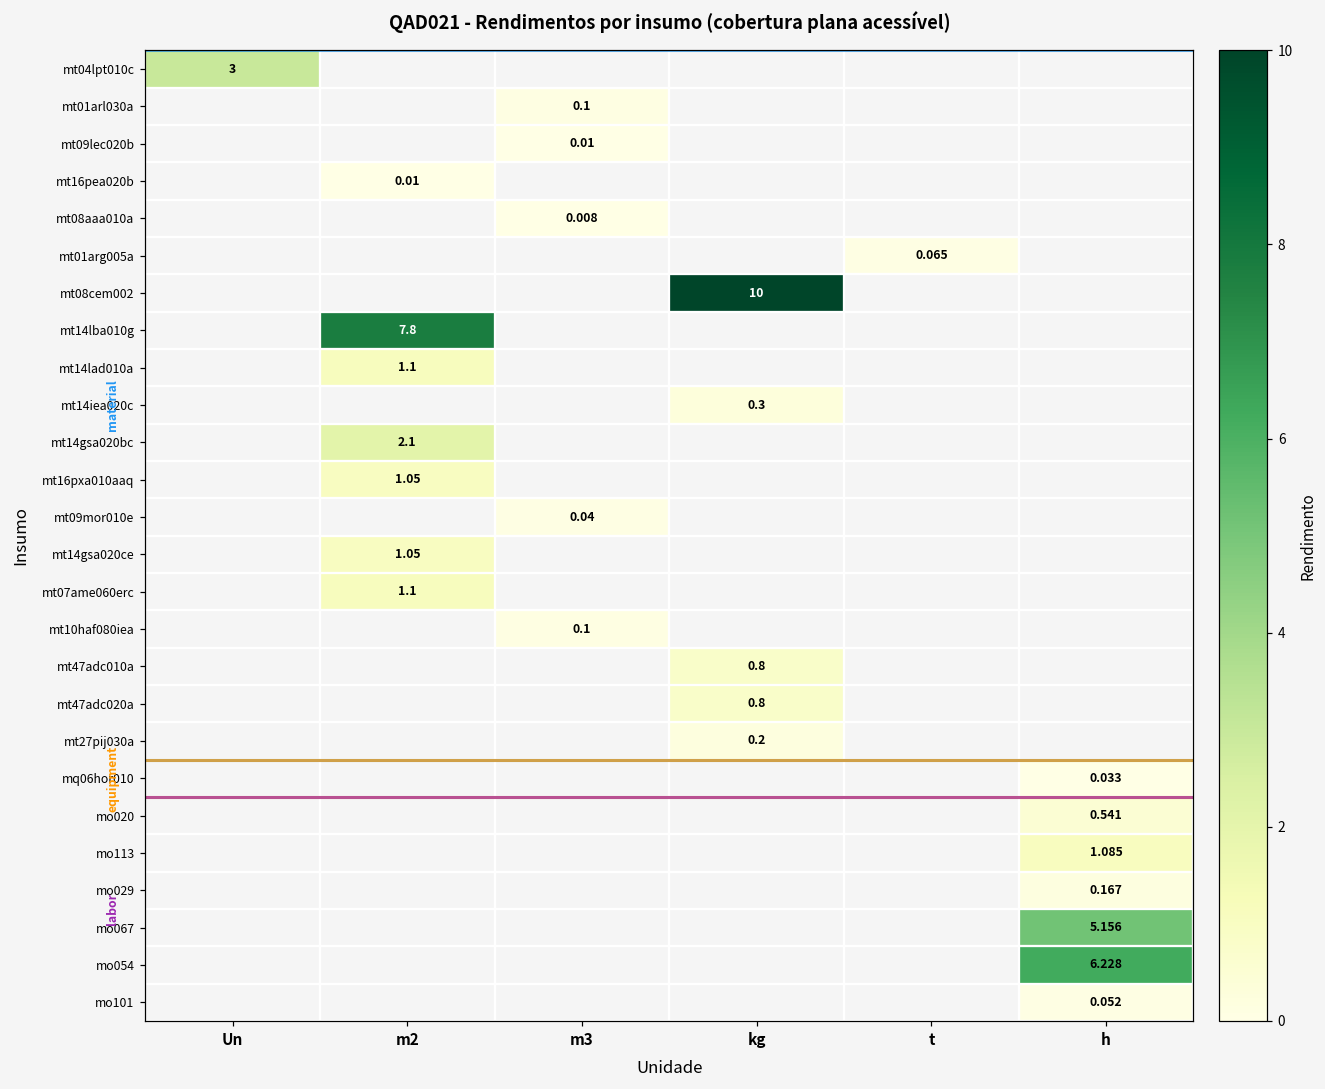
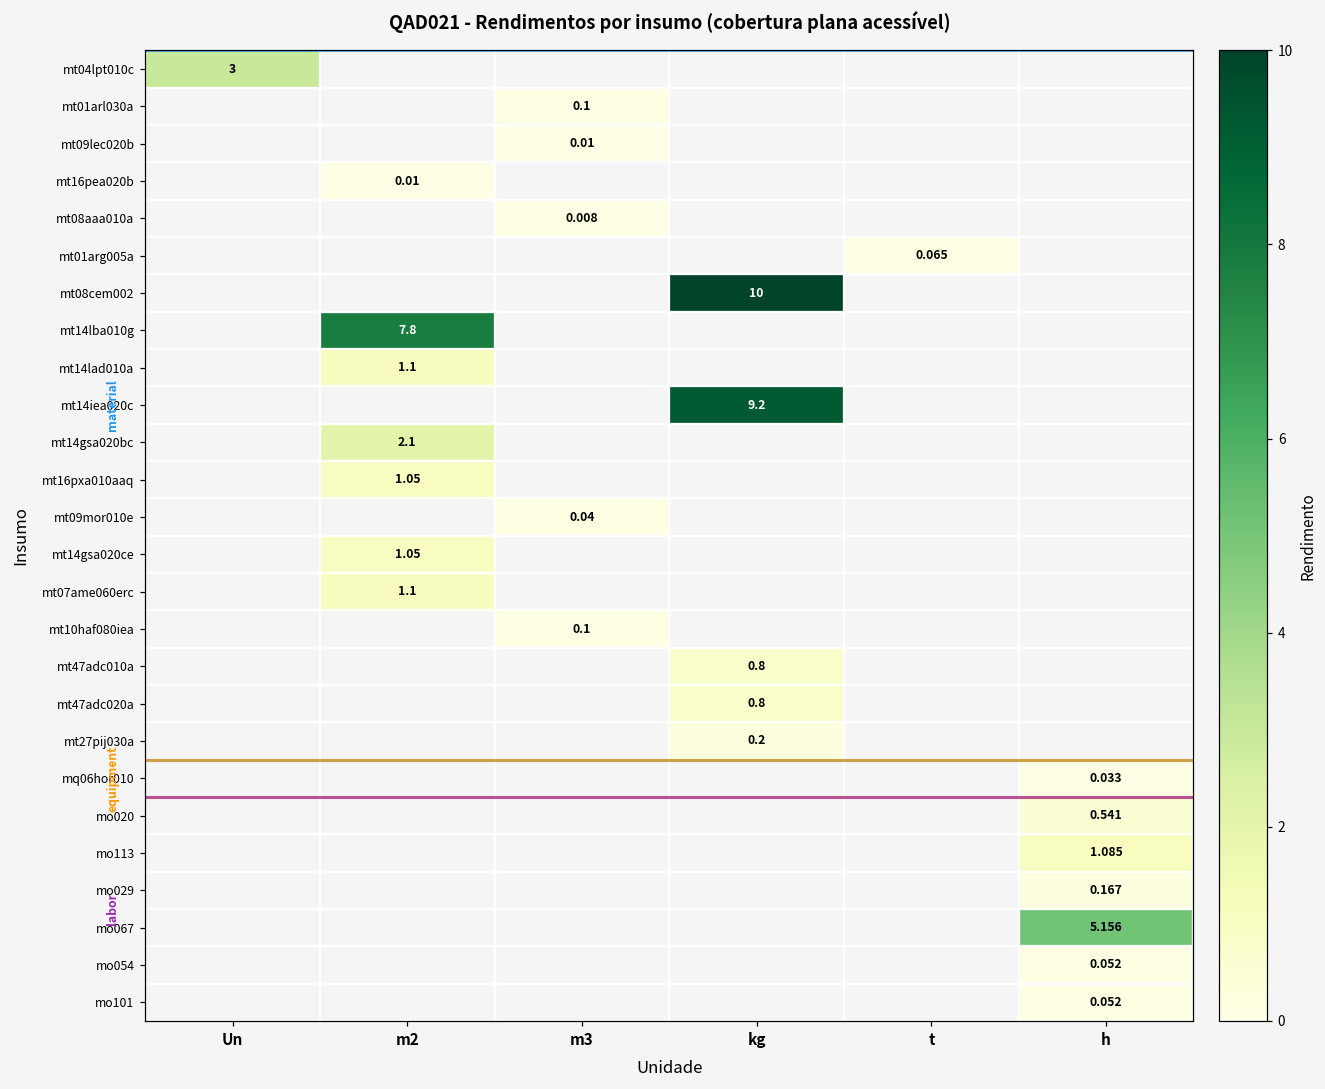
  {
    "mt04lpt010c": {
      "Un": 3
    },
    "mt01arl030a": {
      "m3": 0.1
    },
    "mt09lec020b": {
      "m3": 0.01
    },
    "mt16pea020b": {
      "m2": 0.01
    },
    "mt08aaa010a": {
      "m3": 0.008
    },
    "mt01arg005a": {
      "t": 0.065
    },
    "mt08cem002": {
      "kg": 10
    },
    "mt14lba010g": {
      "m2": 7.8
    },
    "mt14lad010a": {
      "m2": 1.1
    },
    "mt14iea020c": {
-     "kg": 0.3
+     "kg": 9.2
    },
    "mt14gsa020bc": {
      "m2": 2.1
    },
    "mt16pxa010aaq": {
      "m2": 1.05
    },
    "mt09mor010e": {
      "m3": 0.04
    },
    "mt14gsa020ce": {
      "m2": 1.05
    },
    "mt07ame060erc": {
      "m2": 1.1
    },
    "mt10haf080iea": {
      "m3": 0.1
    },
    "mt47adc010a": {
      "kg": 0.8
    },
    "mt47adc020a": {
      "kg": 0.8
    },
    "mt27pij030a": {
      "kg": 0.2
    },
    "mq06hor010": {
      "h": 0.033
    },
    "mo020": {
      "h": 0.541
    },
    "mo113": {
      "h": 1.085
    },
    "mo029": {
      "h": 0.167
    },
    "mo067": {
      "h": 5.156
    },
    "mo054": {
-     "h": 6.228
+     "h": 0.052
    },
    "mo101": {
      "h": 0.052
    }
  }
